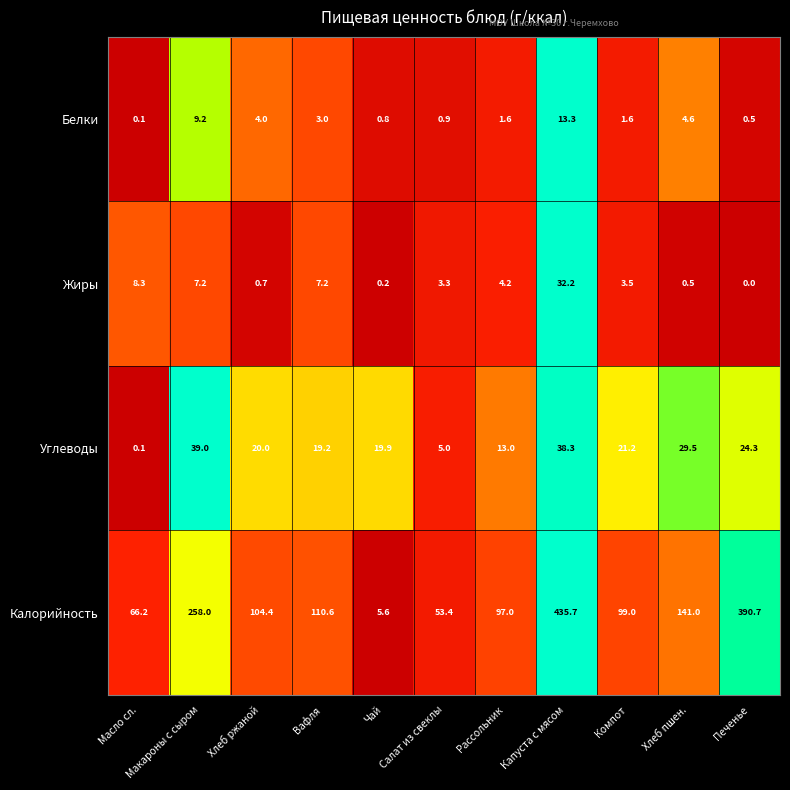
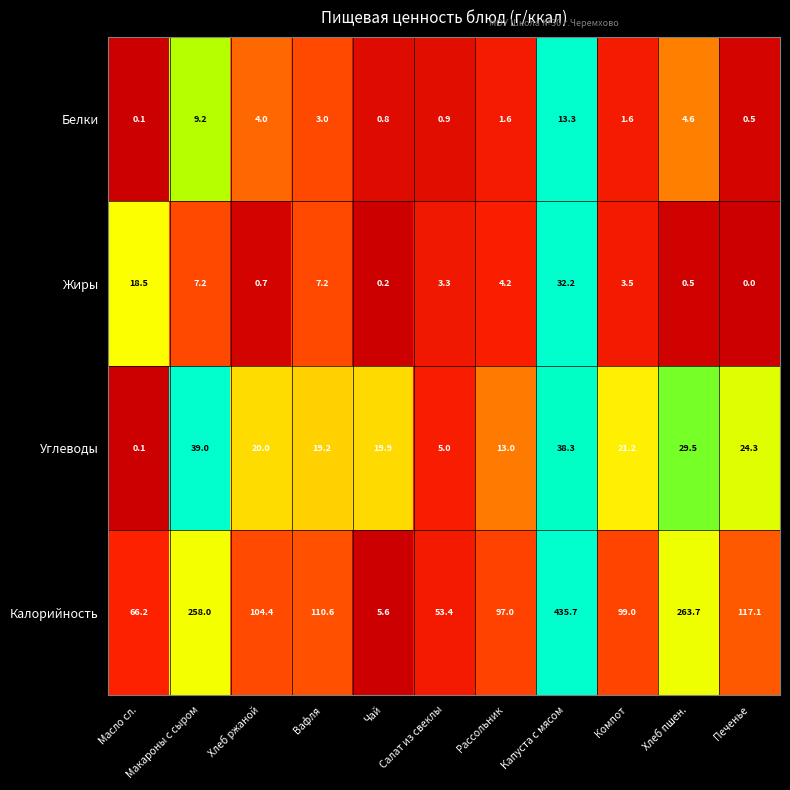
  {
    "Белки": {
      "Масло сл.": 0.1,
      "Макароны с сыром": 9.2,
      "Хлеб ржаной": 4.0,
      "Вафля": 3.0,
      "Чай": 0.8,
      "Салат из свеклы": 0.9,
      "Рассольник": 1.6,
      "Капуста с мясом": 13.3,
      "Компот": 1.6,
      "Хлеб пшен.": 4.6,
      "Печенье": 0.5
    },
    "Жиры": {
-     "Масло сл.": 8.3,
+     "Масло сл.": 18.5,
      "Макароны с сыром": 7.2,
      "Хлеб ржаной": 0.7,
      "Вафля": 7.2,
      "Чай": 0.2,
      "Салат из свеклы": 3.3,
      "Рассольник": 4.2,
      "Капуста с мясом": 32.2,
      "Компот": 3.5,
      "Хлеб пшен.": 0.5,
      "Печенье": 0.0
    },
    "Углеводы": {
      "Масло сл.": 0.1,
      "Макароны с сыром": 39.0,
      "Хлеб ржаной": 20.0,
      "Вафля": 19.2,
      "Чай": 19.9,
      "Салат из свеклы": 5.0,
      "Рассольник": 13.0,
      "Капуста с мясом": 38.3,
      "Компот": 21.2,
      "Хлеб пшен.": 29.5,
      "Печенье": 24.3
    },
    "Калорийность": {
      "Масло сл.": 66.2,
      "Макароны с сыром": 258.0,
      "Хлеб ржаной": 104.4,
      "Вафля": 110.6,
      "Чай": 5.6,
      "Салат из свеклы": 53.4,
      "Рассольник": 97.0,
      "Капуста с мясом": 435.7,
      "Компот": 99.0,
-     "Хлеб пшен.": 141.0,
-     "Печенье": 390.7
+     "Хлеб пшен.": 263.7,
+     "Печенье": 117.1
    }
  }
